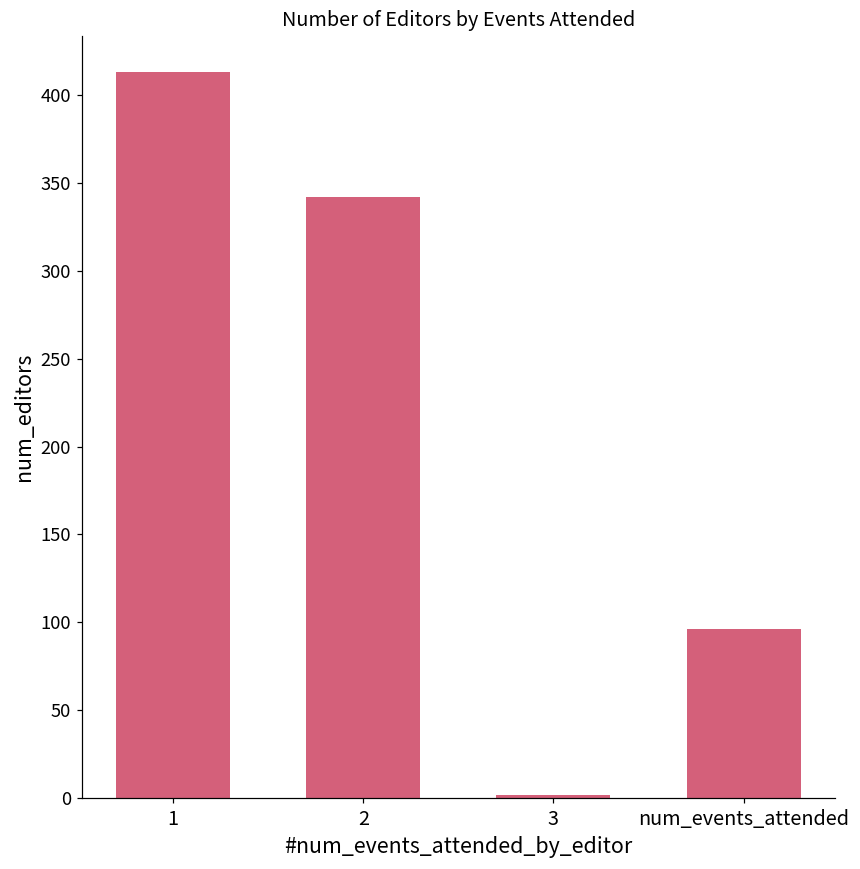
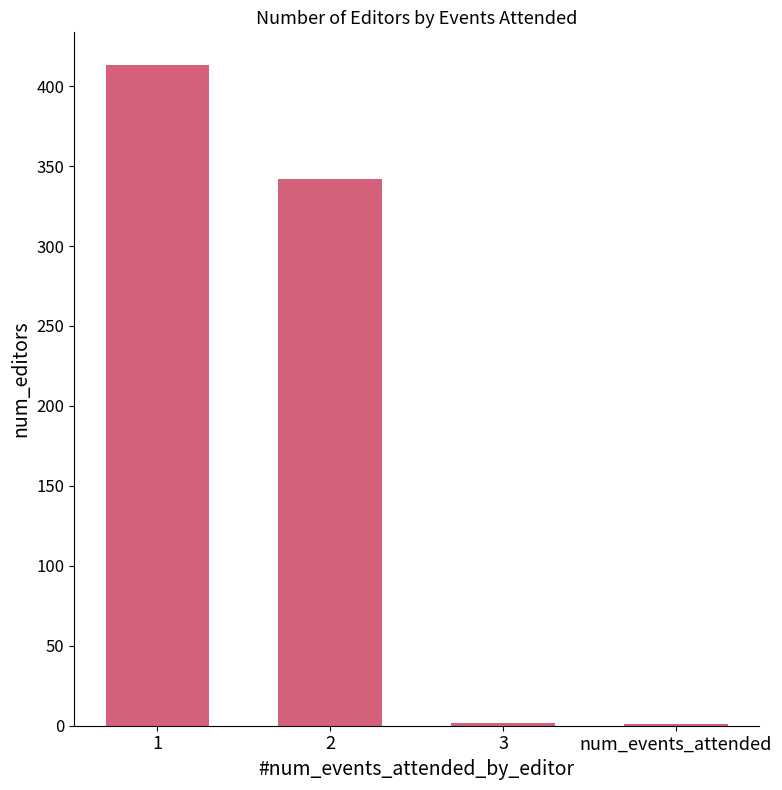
  {
    "1": 413,
    "2": 342,
    "3": 2,
-   "num_events_attended": 96
+   "num_events_attended": 1
  }
